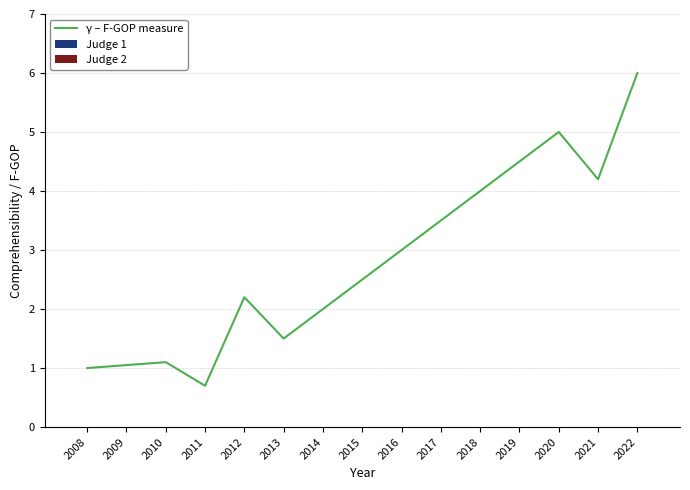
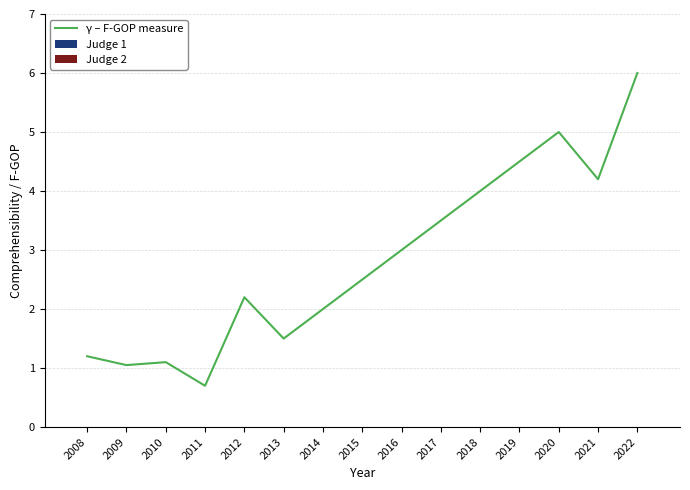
  {
    "Judge 1": {
      "2008": 0.0,
      "2009": 0.0,
      "2010": 0.0,
      "2011": 0.0,
      "2012": 0.0,
      "2013": 0.0,
      "2014": 0.0,
      "2015": 0.0,
      "2016": 0.0,
      "2017": 0.0,
      "2018": 0.0,
      "2019": 0.0,
      "2020": 0.0,
      "2021": 0.0,
      "2022": 0.0
    },
    "γ – F-GOP measure": {
-     "2008": 1.0,
+     "2008": 1.2,
      "2009": 1.1,
      "2010": 1.1,
      "2011": 0.7,
      "2012": 2.2,
      "2013": 1.5,
      "2014": 2.0,
      "2015": 2.5,
      "2016": 3.0,
      "2017": 3.5,
      "2018": 4.0,
      "2019": 4.5,
      "2020": 5.0,
      "2021": 4.2,
      "2022": 6.0
    },
    "Judge 2": {
      "2008": 0.0,
      "2009": 0.0,
      "2010": 0.0,
      "2011": 0.0,
      "2012": 0.0,
      "2013": 0.0,
      "2014": 0.0,
      "2015": 0.0,
      "2016": 0.0,
      "2017": 0.0,
      "2018": 0.0,
      "2019": 0.0,
      "2020": 0.0,
      "2021": 0.0,
      "2022": 0.0
    }
  }
